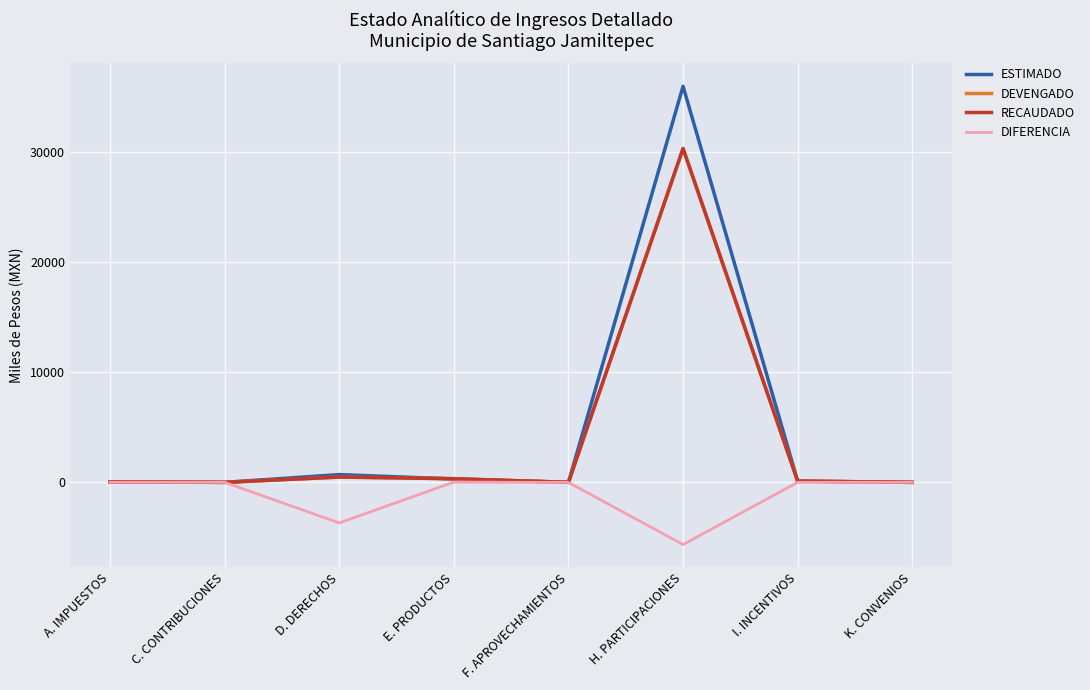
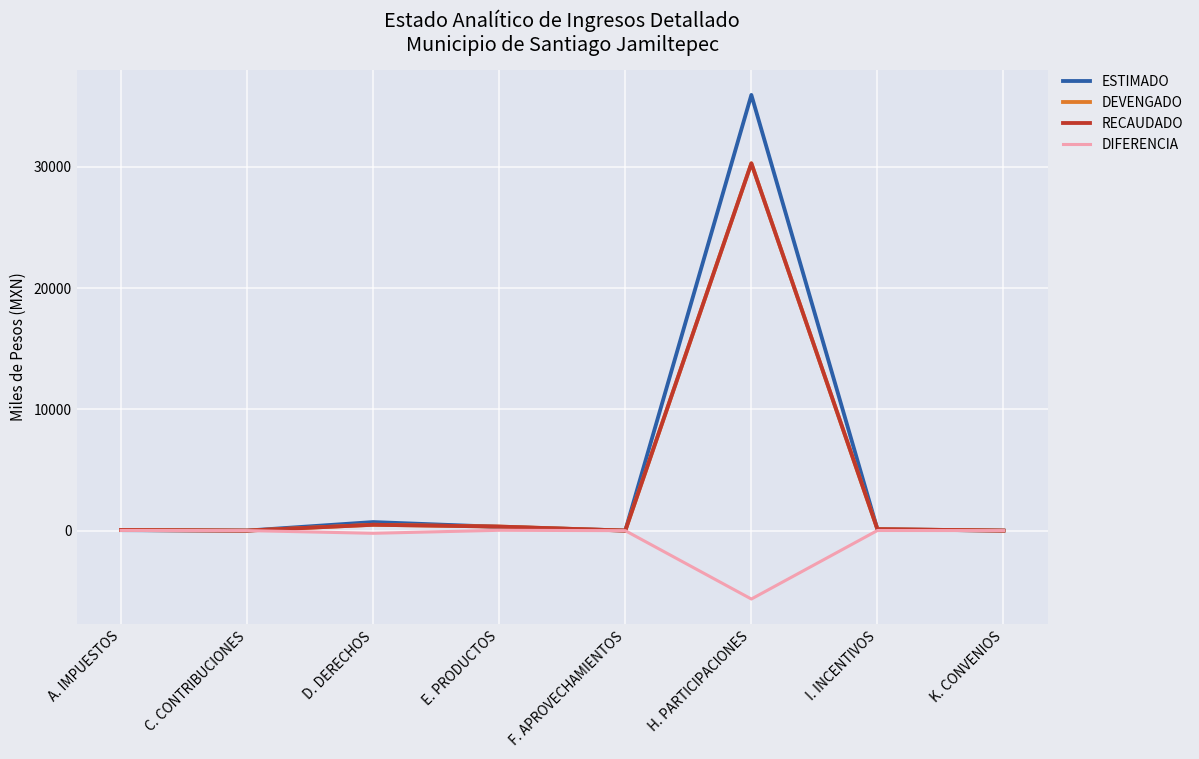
  {
    "ESTIMADO": {
      "H. PARTICIPACIONES": 35900
    },
    "RECAUDADO": {
      "H. PARTICIPACIONES": 30300
    },
    "DIFERENCIA": {
-     "D. DERECHOS": -3700,
+     "D. DERECHOS": -200,
      "E. PRODUCTOS": 0,
      "H. PARTICIPACIONES": -5600
    }
  }
